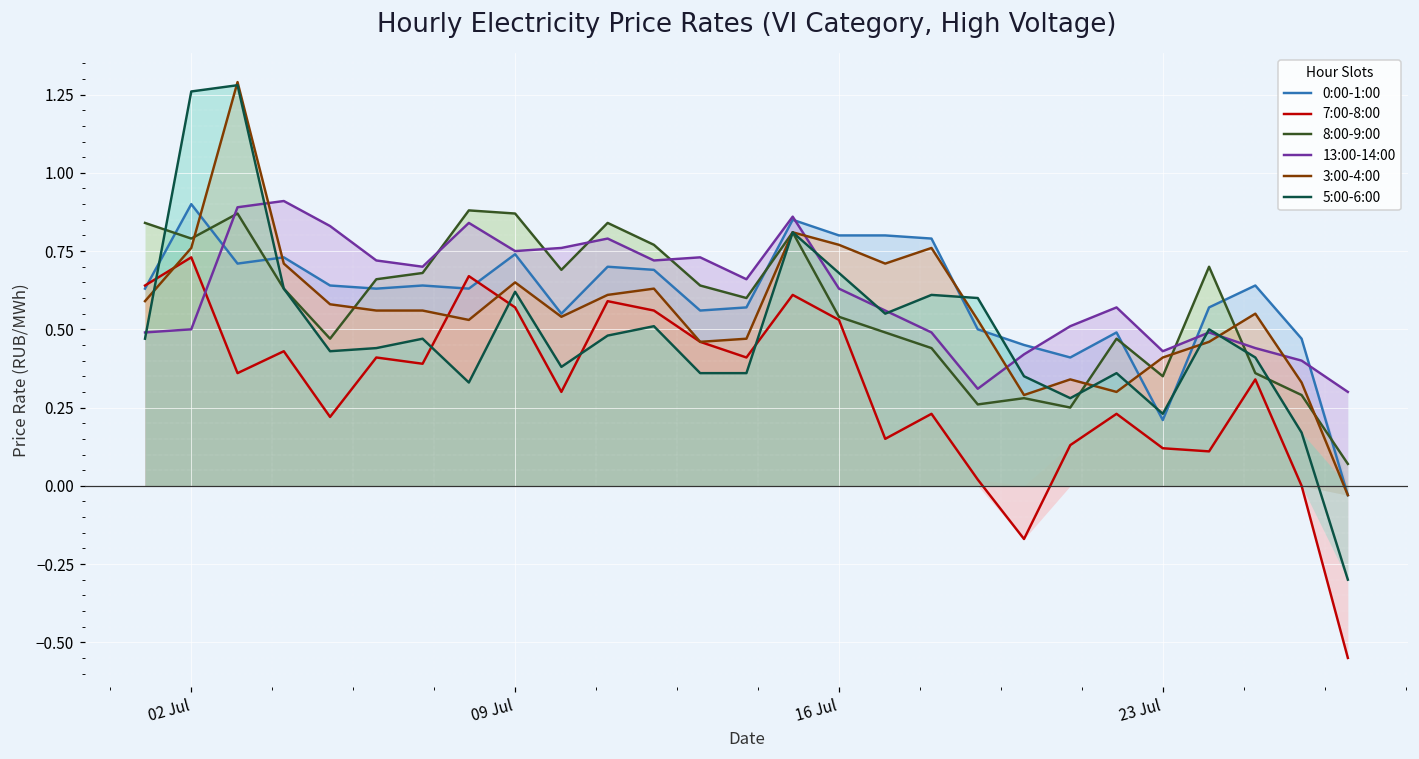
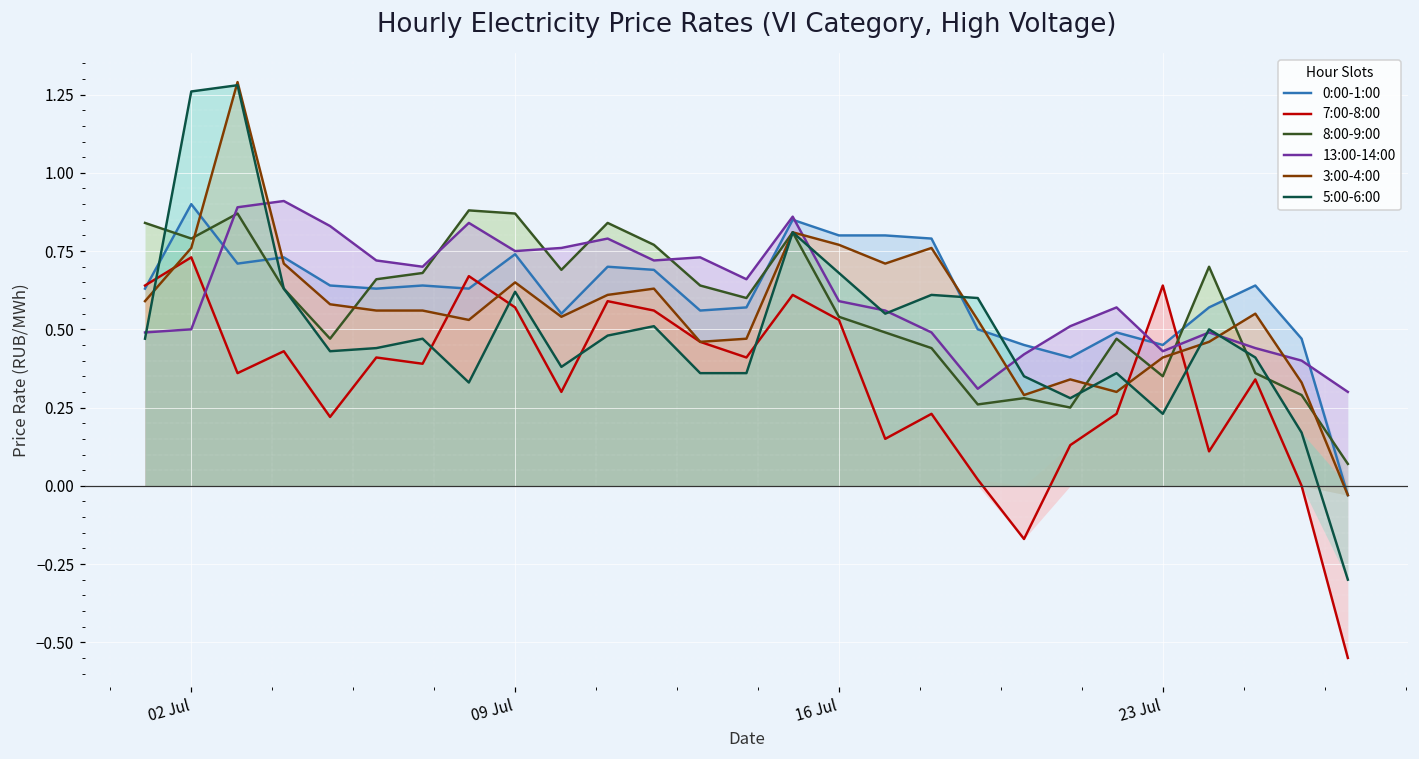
  {
    "0:00-1:00": {
-     "23 Jul": 0.21
+     "23 Jul": 0.45
    },
    "7:00-8:00": {
-     "23 Jul": 0.12
+     "23 Jul": 0.64
    },
    "13:00-14:00": {
      "02 Jul": 0.50,
      "09 Jul": 0.75,
-     "16 Jul": 0.63,
+     "16 Jul": 0.59,
      "23 Jul": 0.43
    }
  }
